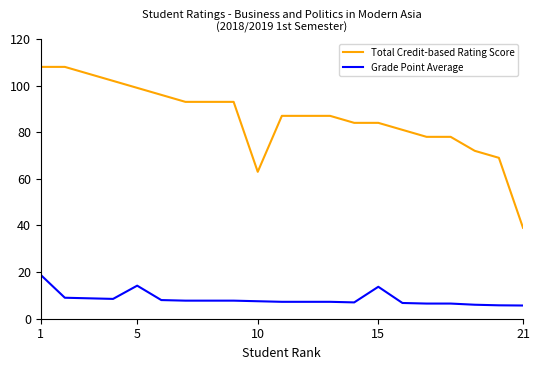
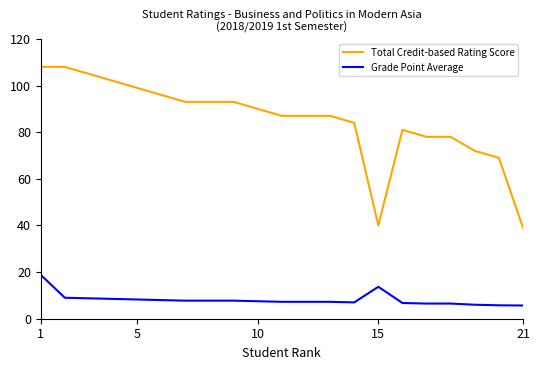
  {
    "Total Credit-based Rating Score": {
      "1": 108,
      "5": 99,
-     "10": 63,
-     "15": 84,
+     "10": 90,
+     "15": 40,
      "21": 39
    },
    "Grade Point Average": {
      "1": 19,
-     "5": 14,
+     "5": 8,
      "10": 8,
      "15": 14,
      "21": 6
    }
  }
